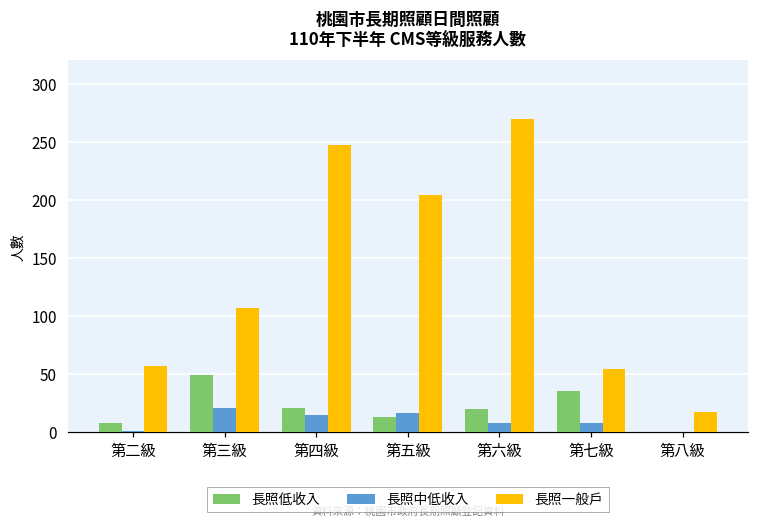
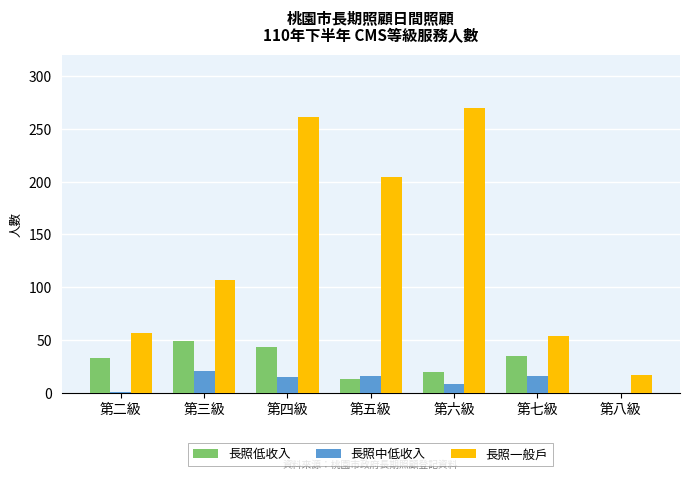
  {
    "長照低收入": {
-     "第二級": 8,
+     "第二級": 33,
      "第三級": 49,
-     "第四級": 21,
+     "第四級": 43,
      "第五級": 13,
      "第六級": 20,
      "第七級": 35,
      "第八級": 0
    },
    "長照中低收入": {
      "第三級": 21,
      "第四級": 15,
      "第五級": 16,
      "第六級": 8,
-     "第七級": 8,
+     "第七級": 16,
      "第八級": 0
    },
    "長照一般戶": {
      "第二級": 57,
      "第三級": 107,
-     "第四級": 247,
+     "第四級": 261,
      "第五級": 204,
      "第六級": 270,
      "第七級": 54,
      "第八級": 17
    }
  }
